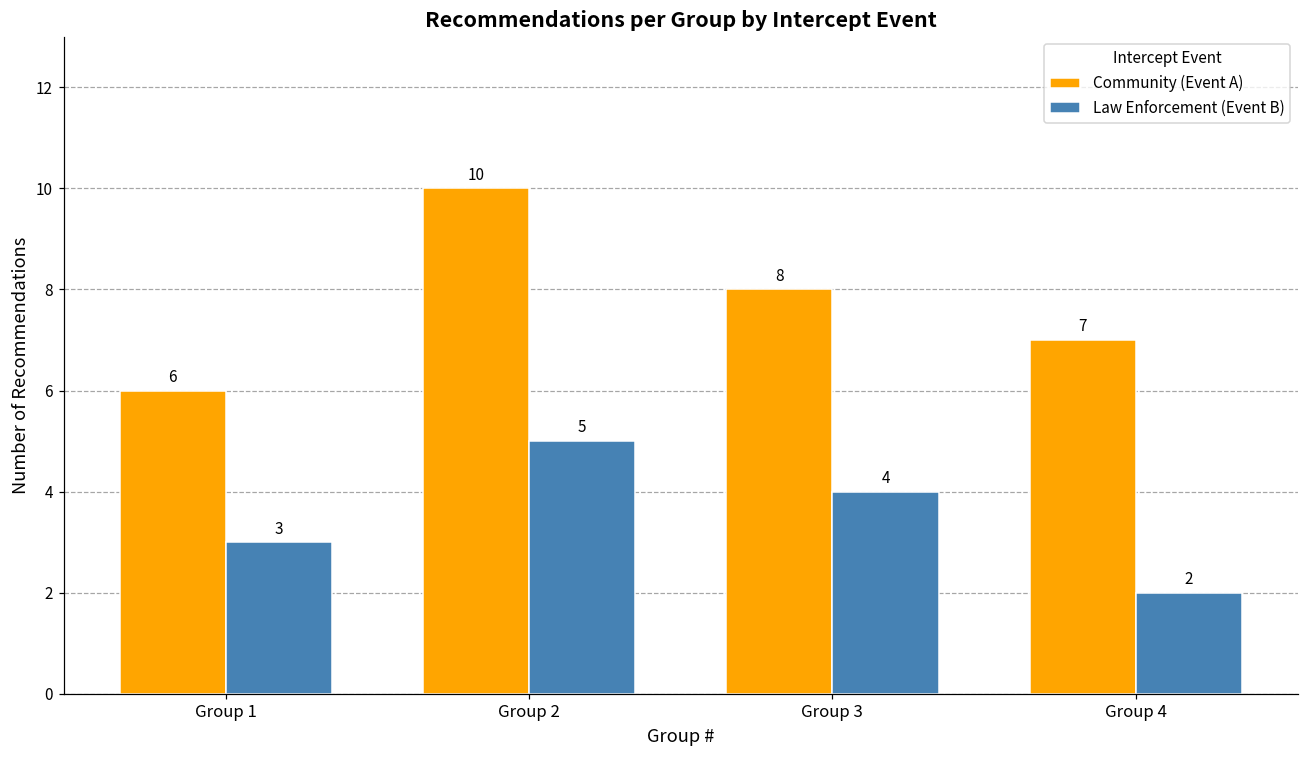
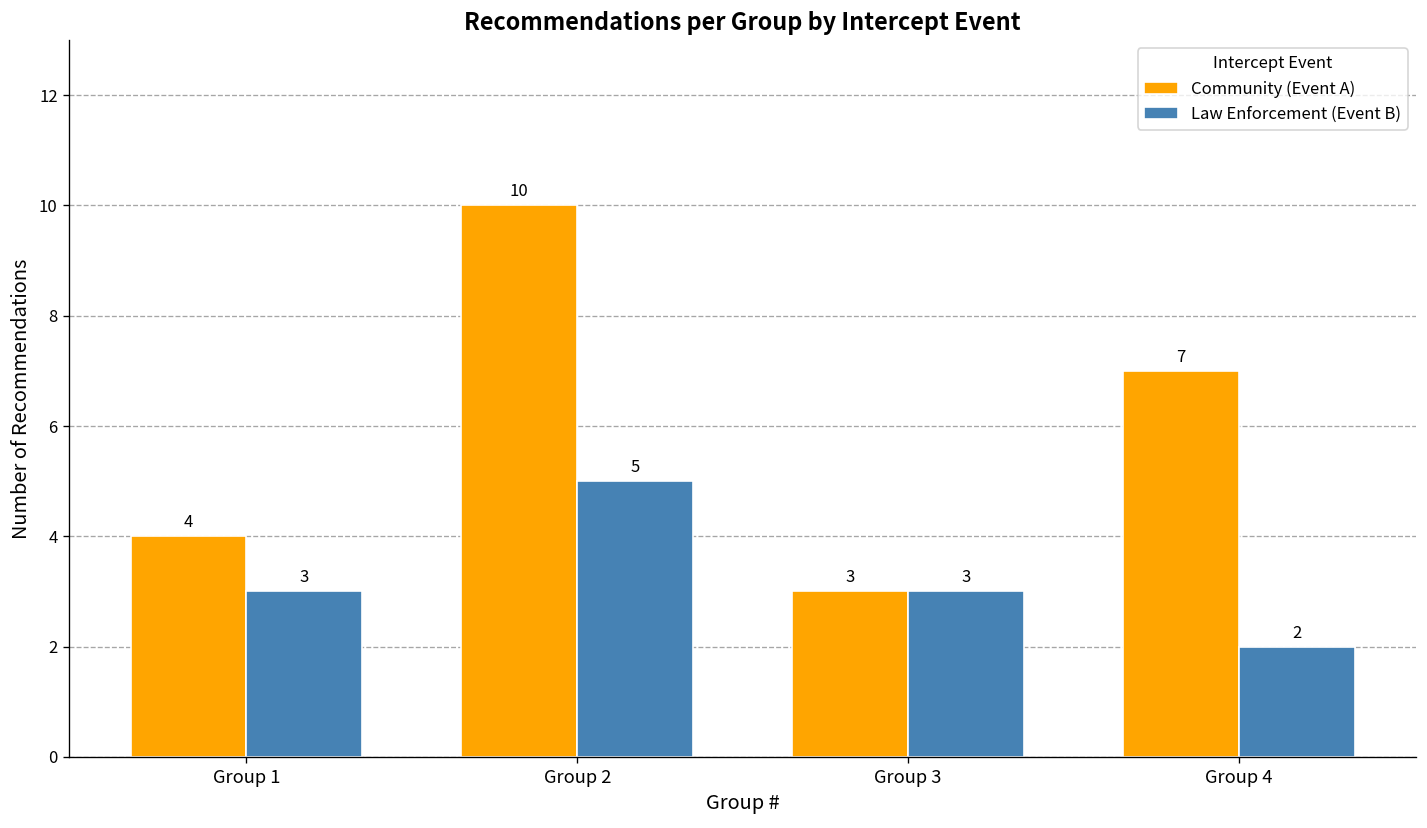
  {
    "Community (Event A)": {
-     "Group 1": 6,
+     "Group 1": 4,
      "Group 2": 10,
-     "Group 3": 8,
+     "Group 3": 3,
      "Group 4": 7
    },
    "Law Enforcement (Event B)": {
      "Group 1": 3,
      "Group 2": 5,
-     "Group 3": 4,
+     "Group 3": 3,
      "Group 4": 2
    }
  }
